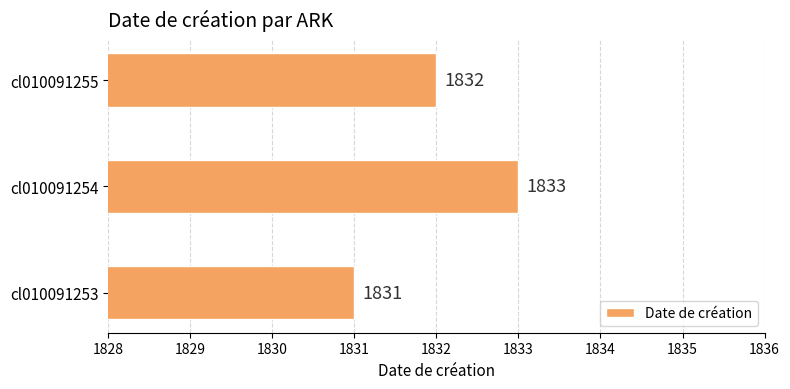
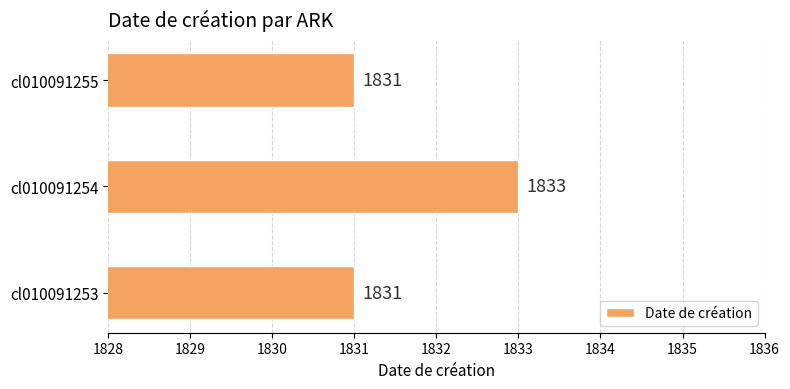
  {
-   "cl010091255": 1832,
+   "cl010091255": 1831,
    "cl010091254": 1833,
    "cl010091253": 1831
  }
